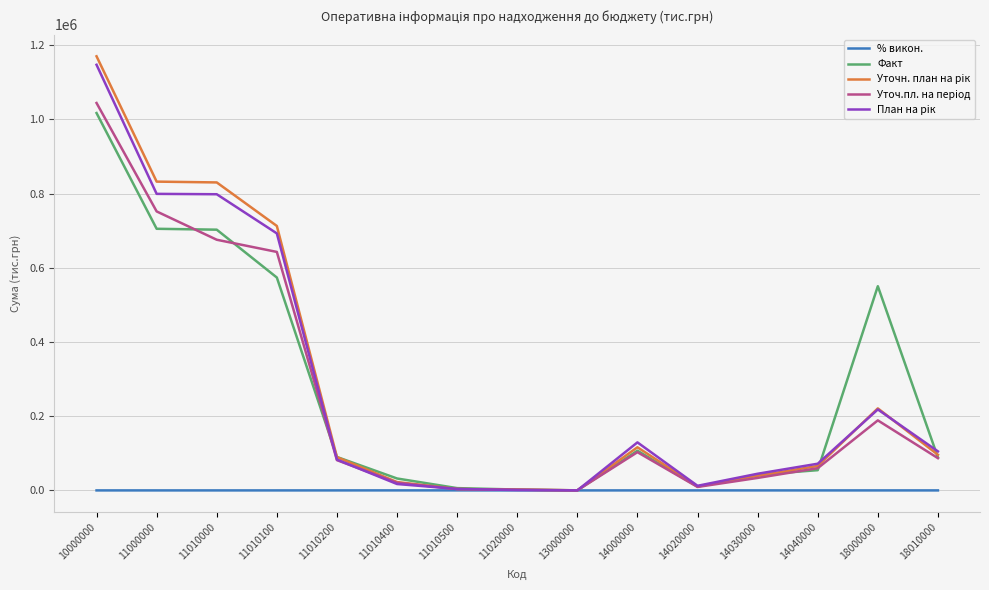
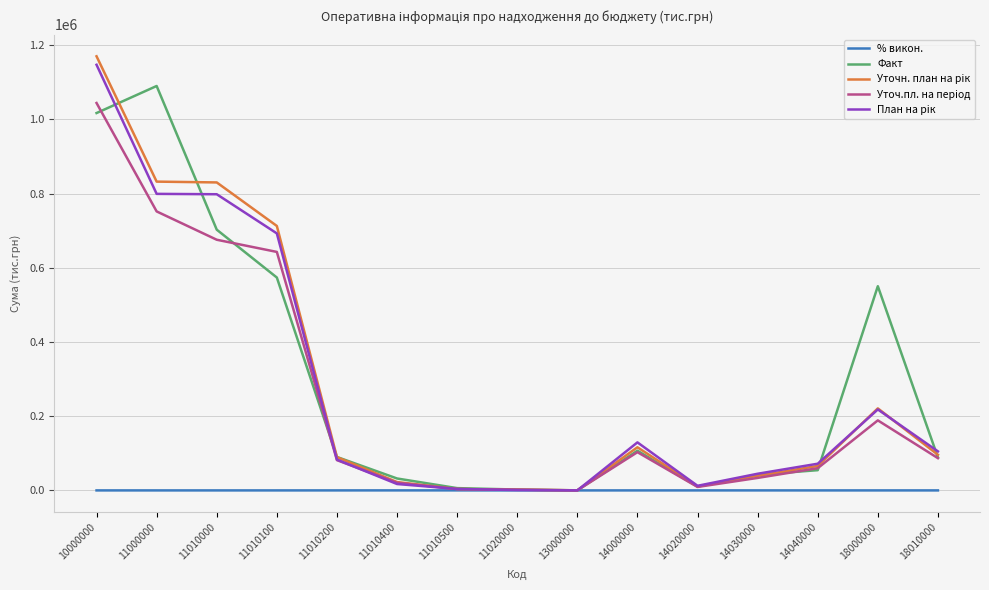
  {
    "% викон.": {
      "10000000": 0,
      "11000000": 0,
      "11010000": 0,
      "11010100": 0,
      "11010200": 0,
      "11010400": 0,
      "14000000": 0,
      "14020000": 0,
      "14030000": 0,
      "14040000": 0,
      "18000000": 0,
      "18010000": 0
    },
    "Факт": {
      "10000000": 1020000,
-     "11000000": 710000,
+     "11000000": 1090000,
      "11010000": 700000,
      "11010100": 570000,
      "11010400": 30000,
      "18000000": 550000
    },
    "Уточн. план на рік": {
      "10000000": 1170000,
      "11000000": 830000,
      "11010000": 830000,
      "11010100": 710000,
      "14000000": 120000,
      "18010000": 100000
    },
    "Уточ.пл. на період": {
      "10000000": 1040000,
      "11000000": 750000,
      "11010000": 680000,
      "11010100": 640000,
      "18000000": 190000
    },
    "План на рік": {
      "10000000": 1150000,
      "11000000": 800000,
      "11010000": 800000,
      "11010100": 690000,
      "14000000": 130000,
      "18010000": 110000
    }
  }
